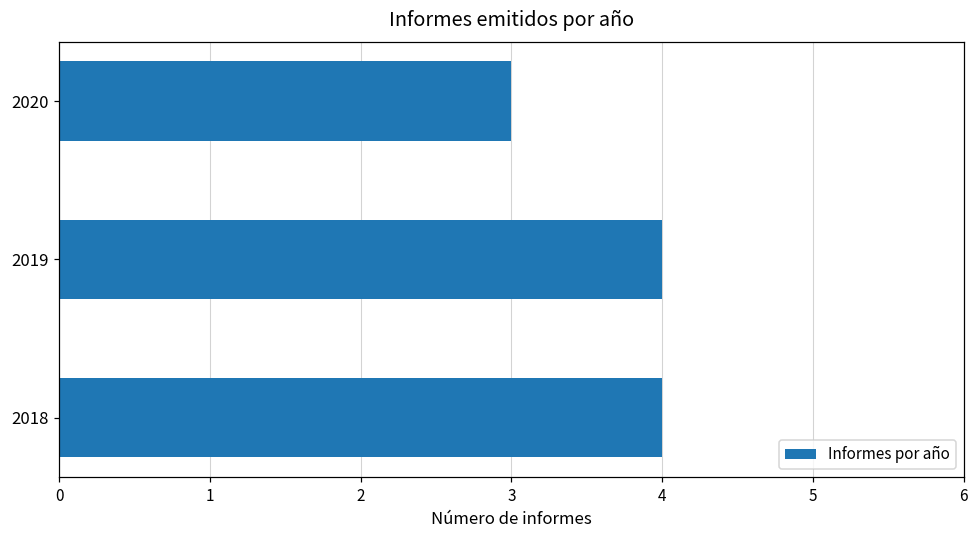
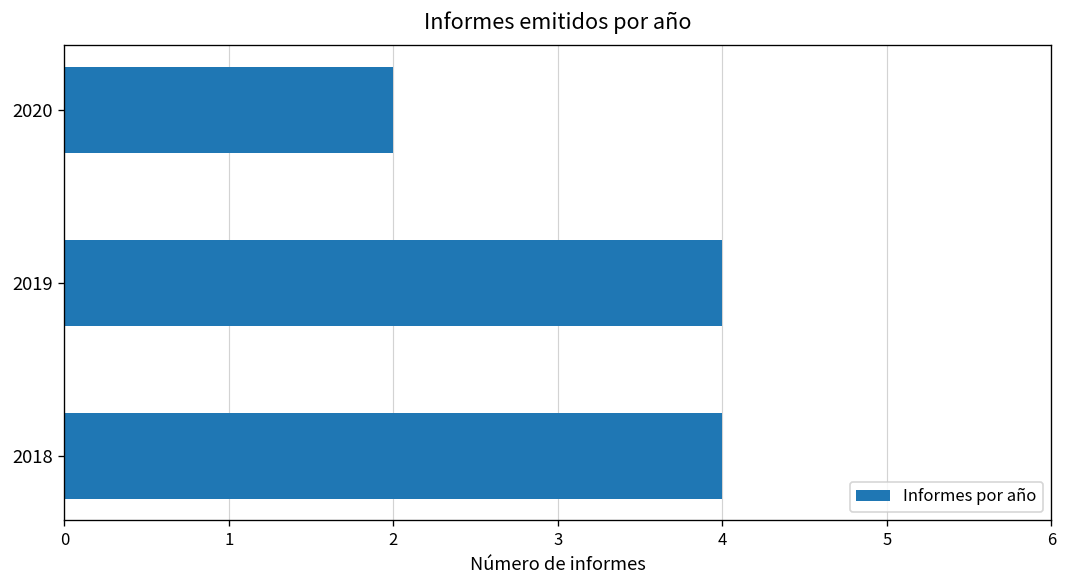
  {
-   "2020": 3,
+   "2020": 2,
    "2019": 4,
    "2018": 4
  }
